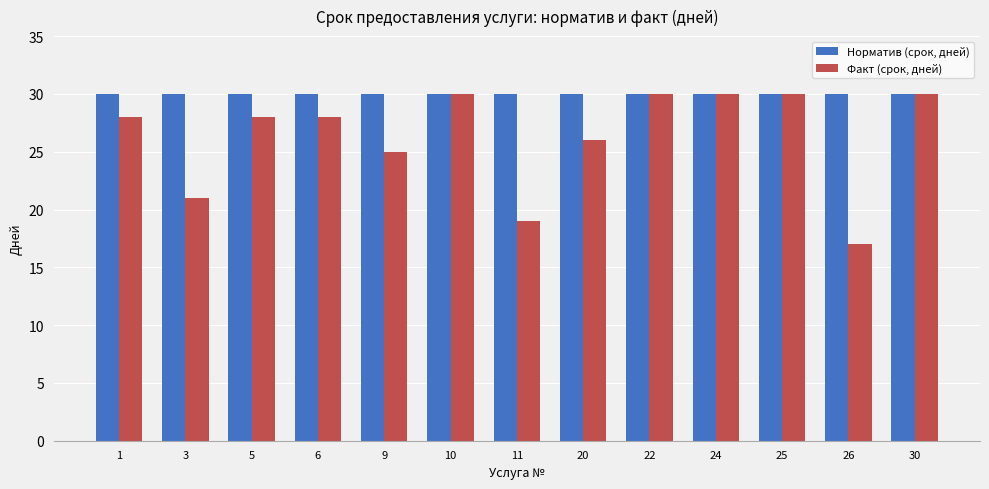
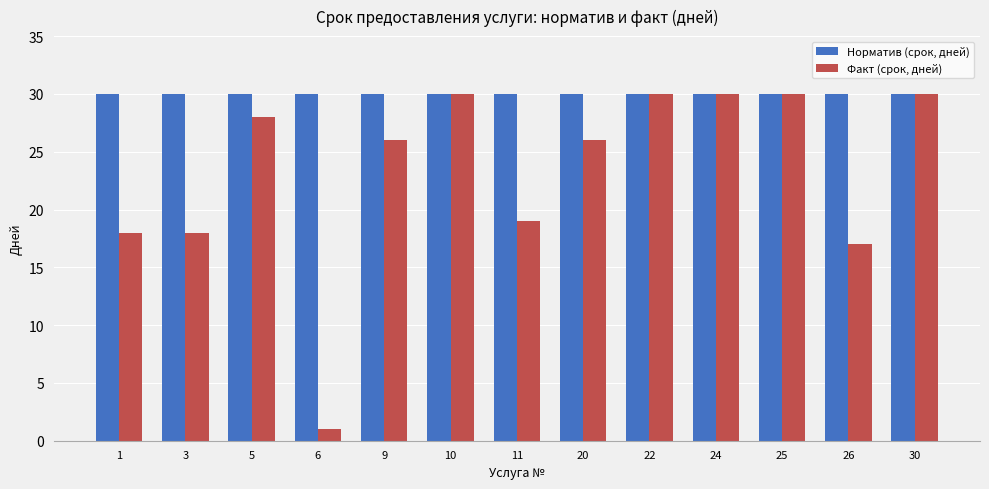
  {
    "Норматив (срок, дней)": {
      "1": 30,
      "3": 30,
      "5": 30,
      "6": 30,
      "9": 30,
      "10": 30,
      "11": 30,
      "20": 30,
      "22": 30,
      "24": 30,
      "25": 30,
      "26": 30,
      "30": 30
    },
    "Факт (срок, дней)": {
-     "1": 28,
-     "3": 21,
+     "1": 18,
+     "3": 18,
      "5": 28,
-     "6": 28,
-     "9": 25,
+     "6": 1,
+     "9": 26,
      "10": 30,
      "11": 19,
      "20": 26,
      "22": 30,
      "24": 30,
      "25": 30,
      "26": 17,
      "30": 30
    }
  }
